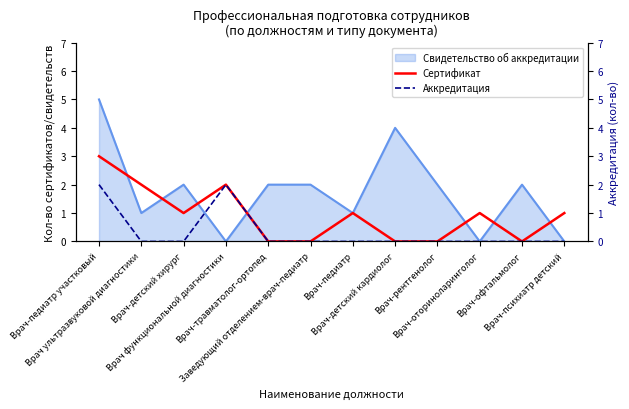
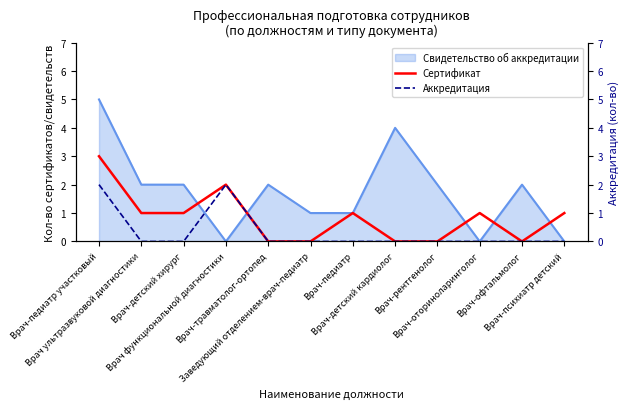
  {
    "Свидетельство об аккредитации": {
      "Врач-педиатр участковый": 5,
-     "Врач ультразвуковой диагностики": 1,
+     "Врач ультразвуковой диагностики": 2,
      "Врач-детский хирург": 2,
      "Врач функциональной диагностики": 0,
      "Врач-травматолог-ортопед": 2,
-     "Заведующий отделением-врач-педиатр": 2,
+     "Заведующий отделением-врач-педиатр": 1,
      "Врач-детский кардиолог": 4,
      "Врач-рентгенолог": 2,
      "Врач-оториноларинголог": 0,
      "Врач-офтальмолог": 2,
      "Врач-психиатр детский": 0
    },
    "Сертификат": {
      "Врач-педиатр участковый": 3,
-     "Врач ультразвуковой диагностики": 2,
+     "Врач ультразвуковой диагностики": 1,
      "Врач-детский хирург": 1,
      "Врач функциональной диагностики": 2,
      "Врач-травматолог-ортопед": 0,
      "Заведующий отделением-врач-педиатр": 0,
      "Врач-детский кардиолог": 0,
      "Врач-рентгенолог": 0,
      "Врач-оториноларинголог": 1,
      "Врач-офтальмолог": 0,
      "Врач-психиатр детский": 1
    },
    "Аккредитация": {
      "Врач-педиатр участковый": 2.0,
      "Врач ультразвуковой диагностики": 0.0,
      "Врач-детский хирург": 0.0,
      "Врач функциональной диагностики": 2.0,
      "Врач-травматолог-ортопед": 0.0,
      "Заведующий отделением-врач-педиатр": 0.0,
      "Врач-педиатр": 0.0,
      "Врач-детский кардиолог": 0.0,
      "Врач-рентгенолог": 0.0,
      "Врач-оториноларинголог": 0.0,
      "Врач-офтальмолог": 0.0,
      "Врач-психиатр детский": 0.0
    }
  }
